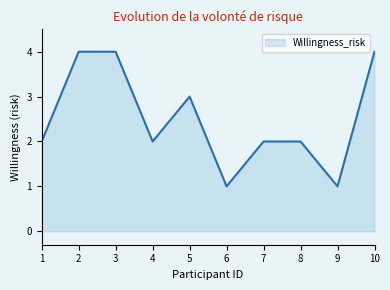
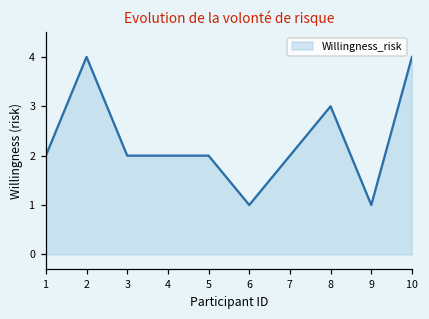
  {
    "1": 2,
    "2": 4,
-   "3": 4,
+   "3": 2,
    "4": 2,
-   "5": 3,
+   "5": 2,
    "6": 1,
    "7": 2,
-   "8": 2,
+   "8": 3,
    "9": 1,
    "10": 4
  }
